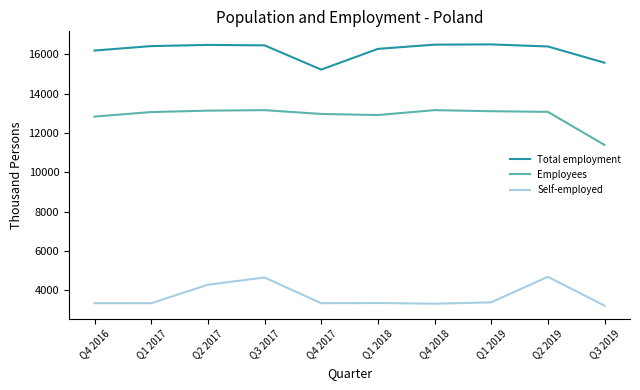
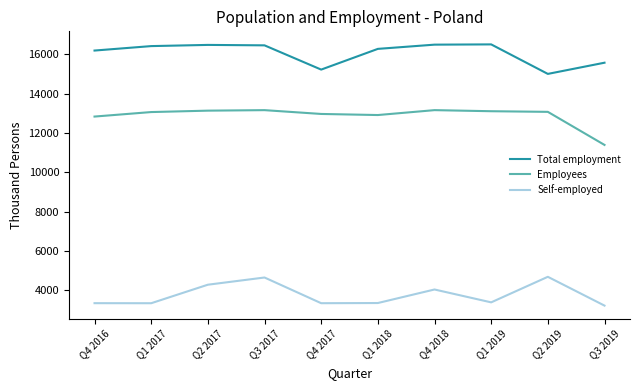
  {
    "Total employment": {
      "Q4 2016": 16200,
      "Q1 2017": 16400,
      "Q2 2017": 16500,
      "Q3 2017": 16500,
      "Q4 2017": 15200,
      "Q1 2018": 16300,
      "Q4 2018": 16500,
      "Q1 2019": 16500,
-     "Q2 2019": 16400,
+     "Q2 2019": 15000,
      "Q3 2019": 15600
    },
    "Employees": {
      "Q4 2016": 12800,
      "Q1 2017": 13100,
      "Q2 2017": 13100,
      "Q3 2017": 13200,
      "Q4 2017": 13000,
      "Q1 2018": 12900,
      "Q4 2018": 13200,
      "Q1 2019": 13100,
      "Q2 2019": 13100,
      "Q3 2019": 11400
    },
    "Self-employed": {
      "Q4 2016": 3400,
      "Q1 2017": 3400,
      "Q2 2017": 4300,
      "Q3 2017": 4700,
      "Q4 2017": 3400,
      "Q1 2018": 3400,
-     "Q4 2018": 3300,
+     "Q4 2018": 4100,
      "Q1 2019": 3400,
      "Q2 2019": 4700,
      "Q3 2019": 3200
    }
  }
